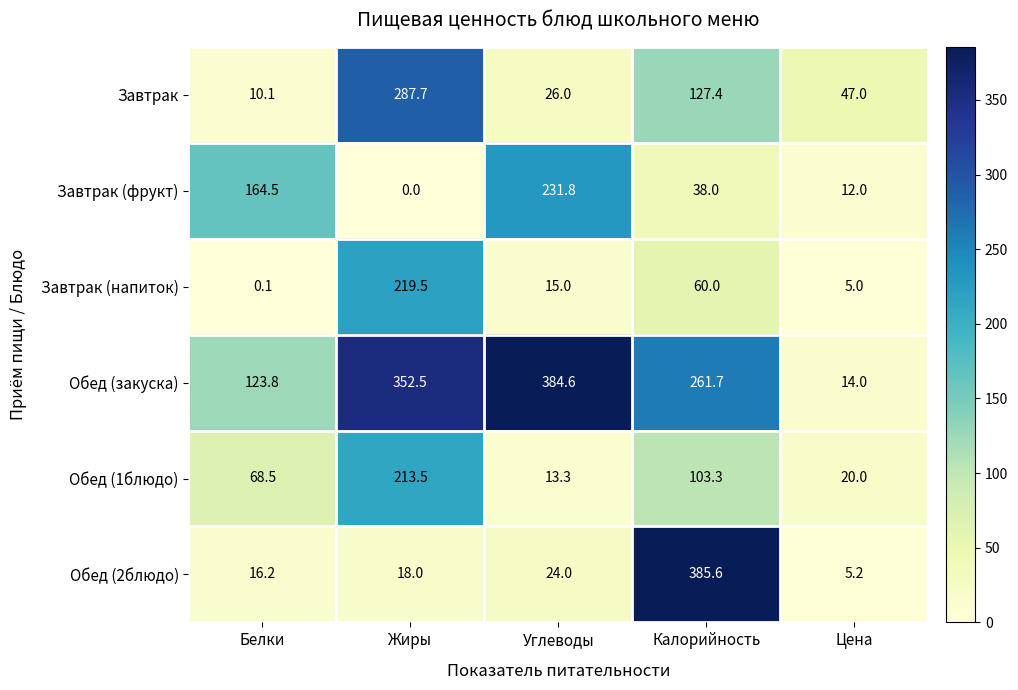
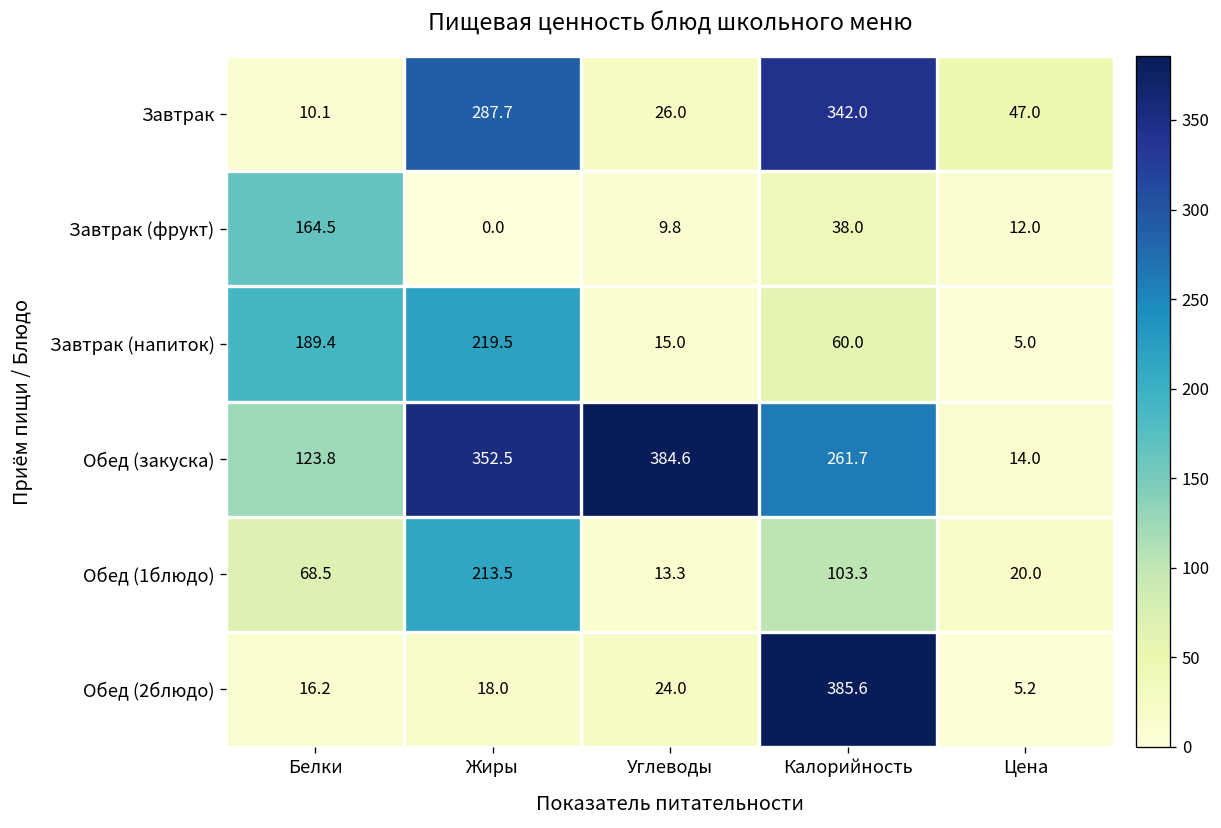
  {
    "Завтрак": {
      "Белки": 10.1,
      "Жиры": 287.7,
      "Углеводы": 26.0,
-     "Калорийность": 127.4,
+     "Калорийность": 342.0,
      "Цена": 47.0
    },
    "Завтрак (фрукт)": {
      "Белки": 164.5,
      "Жиры": 0.0,
-     "Углеводы": 231.8,
+     "Углеводы": 9.8,
      "Калорийность": 38.0,
      "Цена": 12.0
    },
    "Завтрак (напиток)": {
-     "Белки": 0.1,
+     "Белки": 189.4,
      "Жиры": 219.5,
      "Углеводы": 15.0,
      "Калорийность": 60.0,
      "Цена": 5.0
    },
    "Обед (закуска)": {
      "Белки": 123.8,
      "Жиры": 352.5,
      "Углеводы": 384.6,
      "Калорийность": 261.7,
      "Цена": 14.0
    },
    "Обед (1блюдо)": {
      "Белки": 68.5,
      "Жиры": 213.5,
      "Углеводы": 13.3,
      "Калорийность": 103.3,
      "Цена": 20.0
    },
    "Обед (2блюдо)": {
      "Белки": 16.2,
      "Жиры": 18.0,
      "Углеводы": 24.0,
      "Калорийность": 385.6,
      "Цена": 5.2
    }
  }
